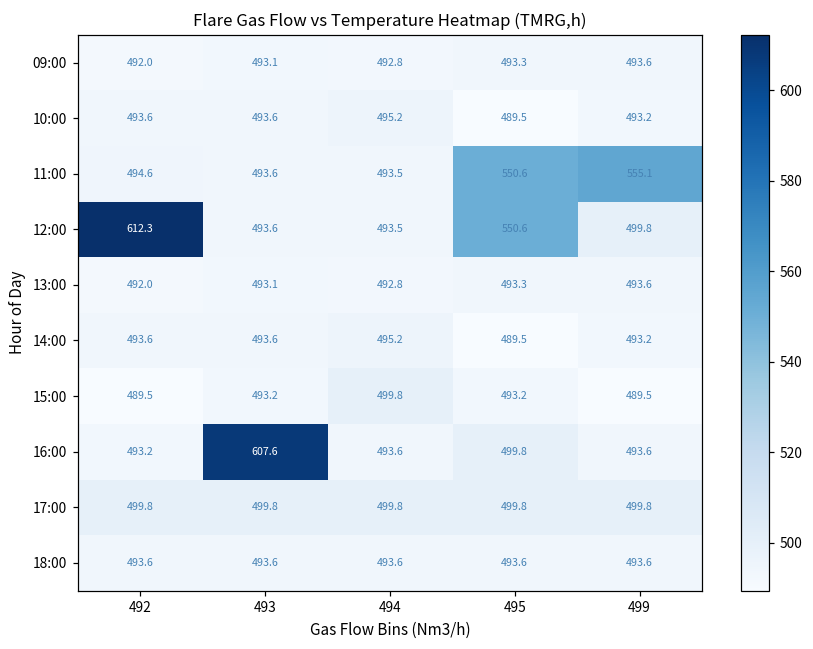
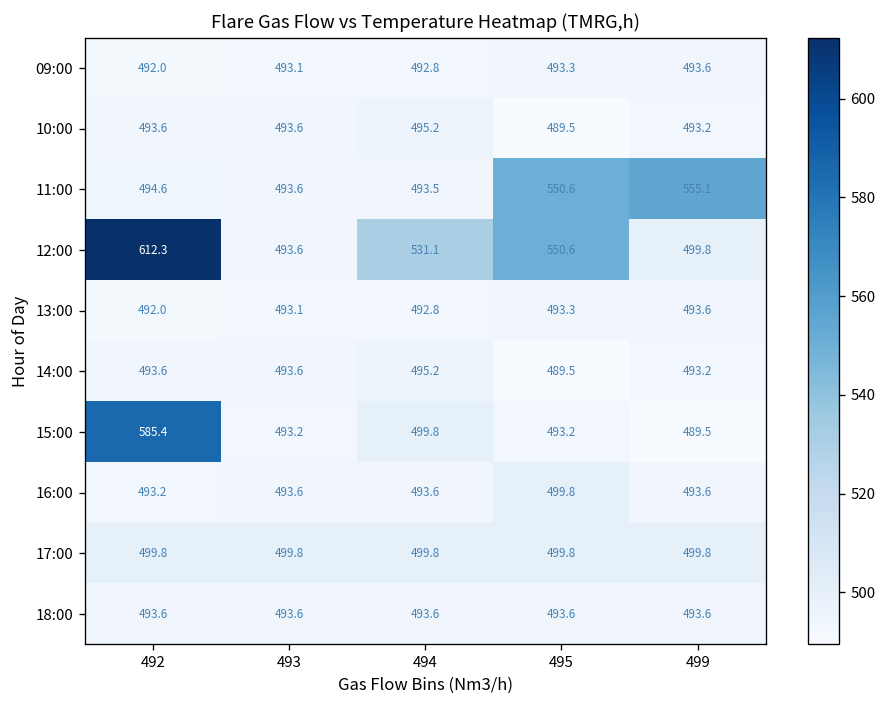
  {
    "09:00": {
      "492": 492.0,
      "493": 493.1,
      "494": 492.8,
      "495": 493.3,
      "499": 493.6
    },
    "10:00": {
      "492": 493.6,
      "493": 493.6,
      "494": 495.2,
      "495": 489.5,
      "499": 493.2
    },
    "11:00": {
      "492": 494.6,
      "493": 493.6,
      "494": 493.5
    },
    "12:00": {
      "492": 612.3,
      "493": 493.6,
-     "494": 493.5,
+     "494": 531.1,
      "499": 499.8
    },
    "13:00": {
      "492": 492.0,
      "493": 493.1,
      "494": 492.8,
      "495": 493.3,
      "499": 493.6
    },
    "14:00": {
      "492": 493.6,
      "493": 493.6,
      "494": 495.2,
      "495": 489.5,
      "499": 493.2
    },
    "15:00": {
-     "492": 489.5,
+     "492": 585.4,
      "493": 493.2,
      "494": 499.8,
      "495": 493.2,
      "499": 489.5
    },
    "16:00": {
      "492": 493.2,
-     "493": 607.6,
+     "493": 493.6,
      "494": 493.6,
      "495": 499.8,
      "499": 493.6
    },
    "17:00": {
      "492": 499.8,
      "493": 499.8,
      "494": 499.8,
      "495": 499.8,
      "499": 499.8
    },
    "18:00": {
      "492": 493.6,
      "493": 493.6,
      "494": 493.6,
      "495": 493.6,
      "499": 493.6
    }
  }
